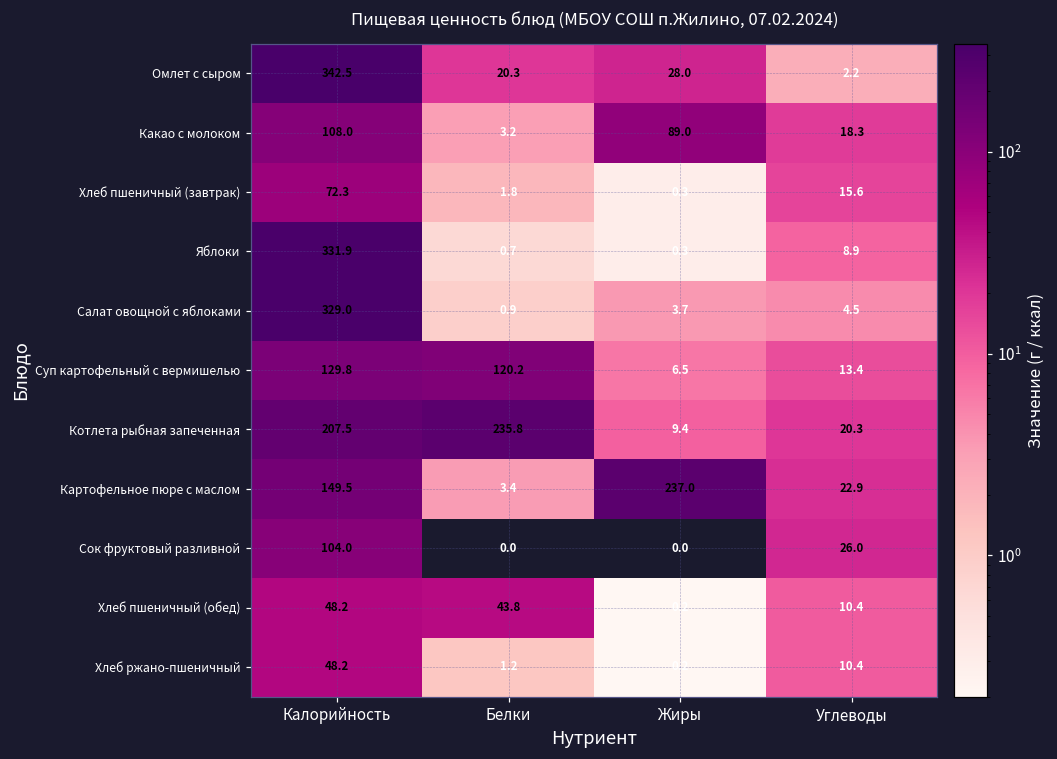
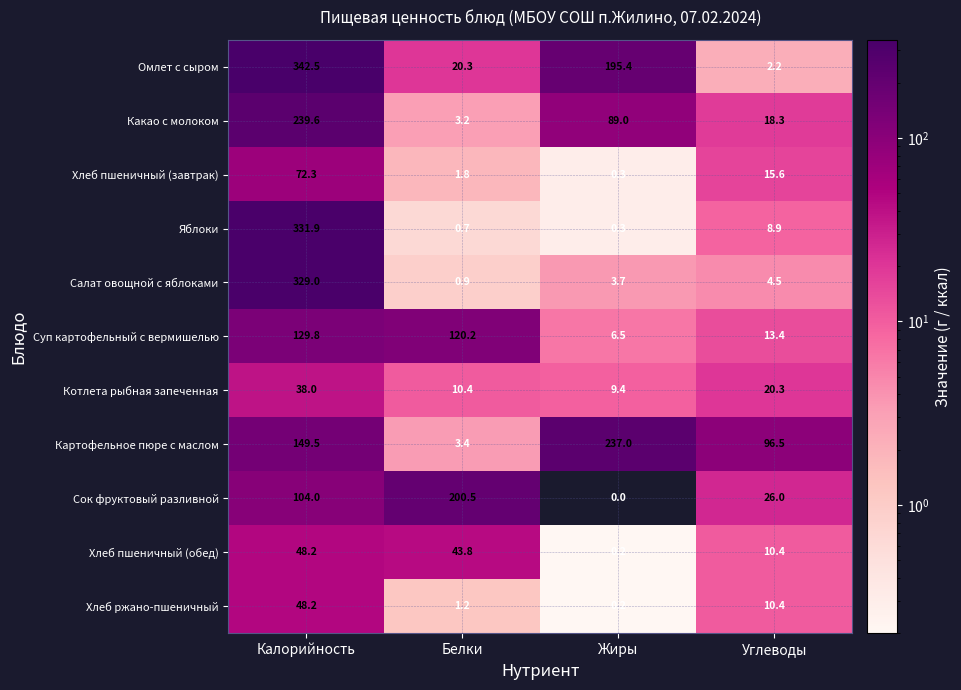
  {
    "Омлет с сыром": {
      "Калорийность": 342.5,
      "Белки": 20.3,
-     "Жиры": 28.0,
+     "Жиры": 195.4,
      "Углеводы": 2.2
    },
    "Какао с молоком": {
-     "Калорийность": 108.0,
+     "Калорийность": 239.6,
      "Белки": 3.2,
      "Жиры": 89.0,
      "Углеводы": 18.3
    },
    "Хлеб пшеничный (завтрак)": {
      "Калорийность": 72.3,
      "Белки": 1.8,
      "Углеводы": 15.6
    },
    "Яблоки": {
      "Калорийность": 331.9,
      "Углеводы": 8.9
    },
    "Салат овощной с яблоками": {
      "Калорийность": 329.0,
      "Белки": 0.9,
      "Жиры": 3.7,
      "Углеводы": 4.5
    },
    "Суп картофельный с вермишелью": {
      "Калорийность": 129.8,
      "Белки": 120.2,
      "Жиры": 6.5,
      "Углеводы": 13.4
    },
    "Котлета рыбная запеченная": {
-     "Калорийность": 207.5,
-     "Белки": 235.8,
+     "Калорийность": 38.0,
+     "Белки": 10.4,
      "Жиры": 9.4,
      "Углеводы": 20.3
    },
    "Картофельное пюре с маслом": {
      "Калорийность": 149.5,
      "Белки": 3.4,
      "Жиры": 237.0,
-     "Углеводы": 22.9
+     "Углеводы": 96.5
    },
    "Сок фруктовый разливной": {
      "Калорийность": 104.0,
-     "Белки": 0.0,
+     "Белки": 200.5,
      "Жиры": 0.0,
      "Углеводы": 26.0
    },
    "Хлеб пшеничный (обед)": {
      "Калорийность": 48.2,
      "Белки": 43.8,
      "Углеводы": 10.4
    },
    "Хлеб ржано-пшеничный": {
      "Калорийность": 48.2,
      "Белки": 1.2,
      "Углеводы": 10.4
    }
  }
